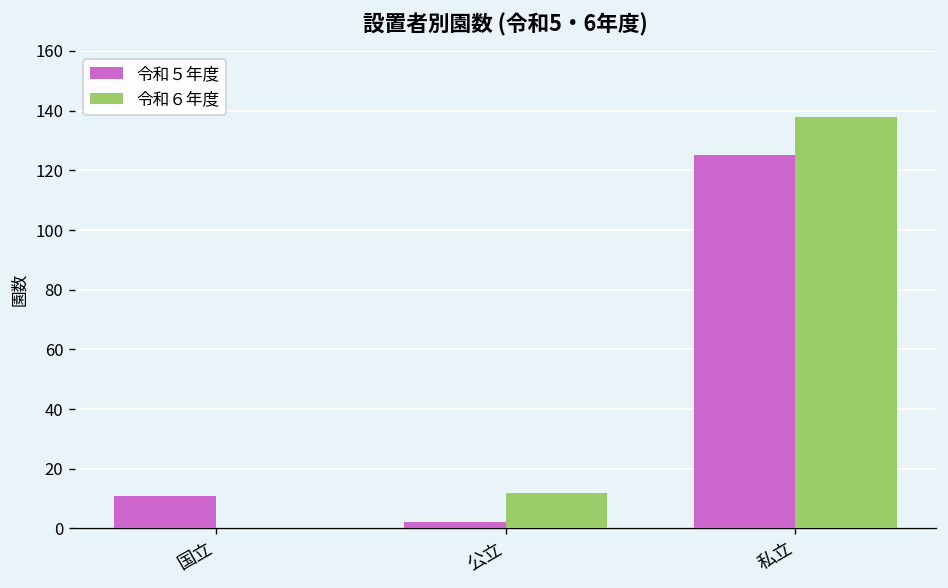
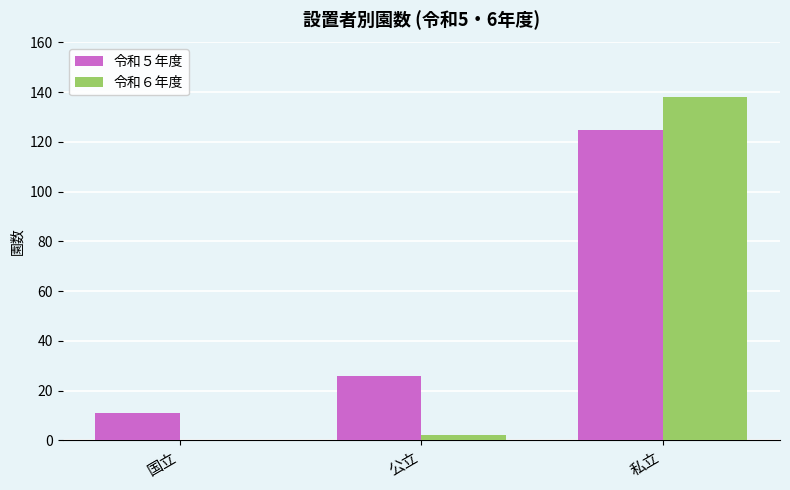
  {
    "令和５年度": {
      "国立": 11,
-     "公立": 2,
+     "公立": 26,
      "私立": 125
    },
    "令和６年度": {
      "国立": 0,
-     "公立": 12,
+     "公立": 2,
      "私立": 138
    }
  }
